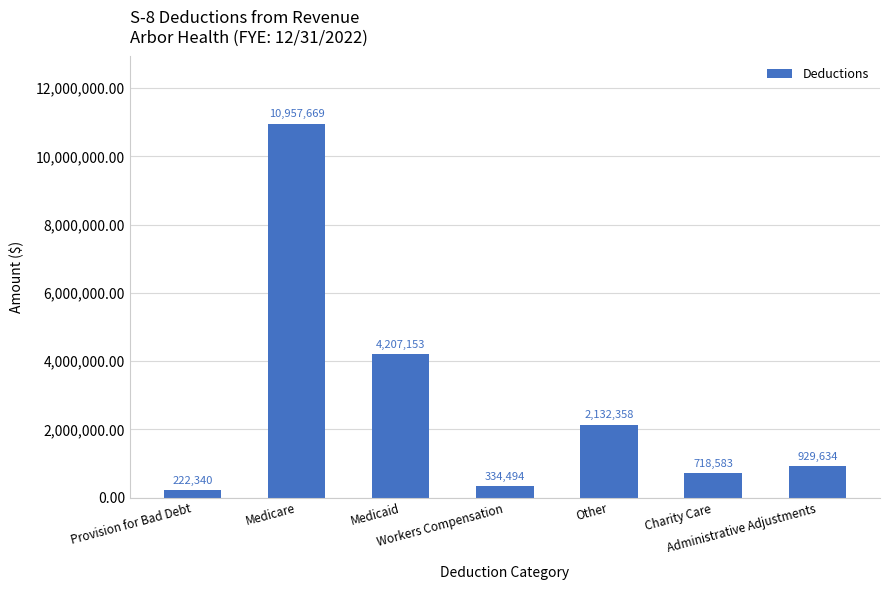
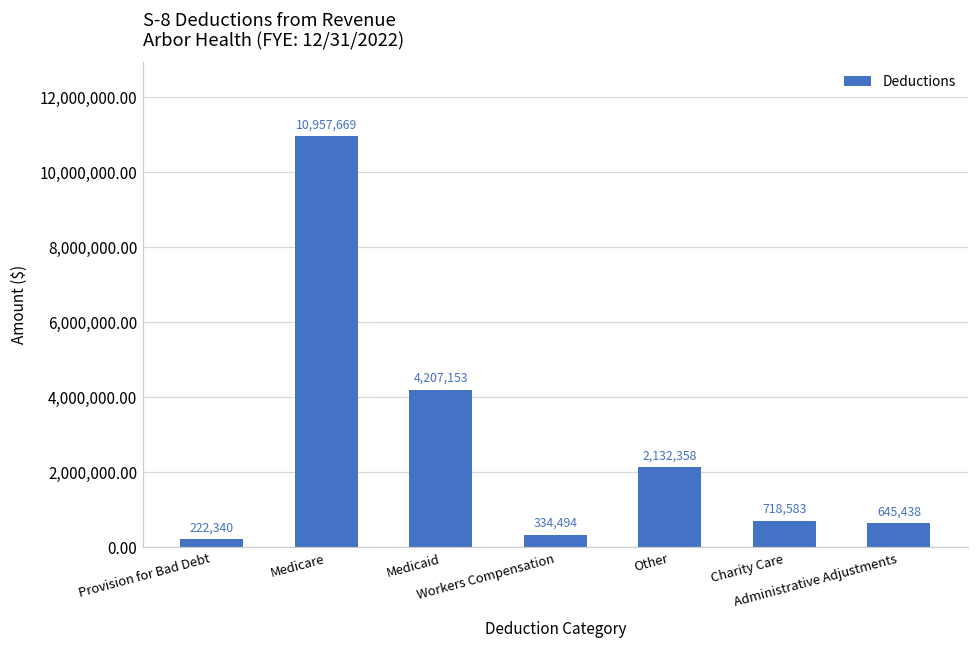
  {
    "Provision for Bad Debt": "222,340",
    "Medicare": "10,957,669",
    "Medicaid": "4,207,153",
    "Workers Compensation": "334,494",
    "Other": "2,132,358",
    "Charity Care": "718,583",
-   "Administrative Adjustments": "929,634"
+   "Administrative Adjustments": "645,438"
  }
